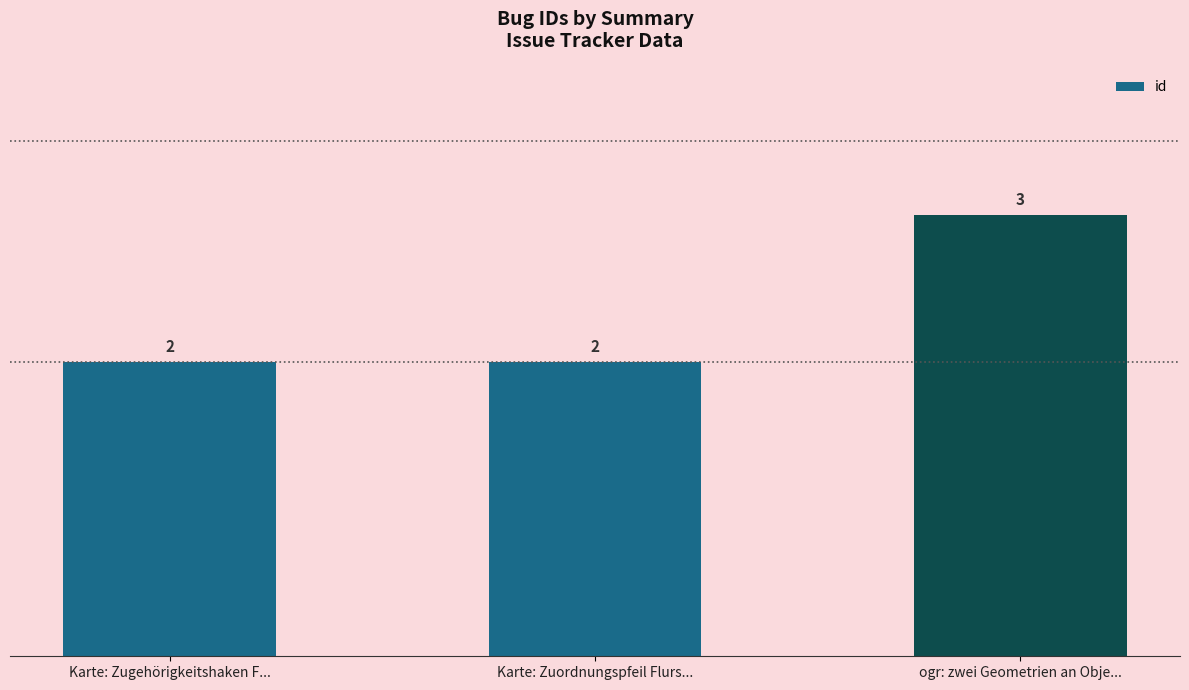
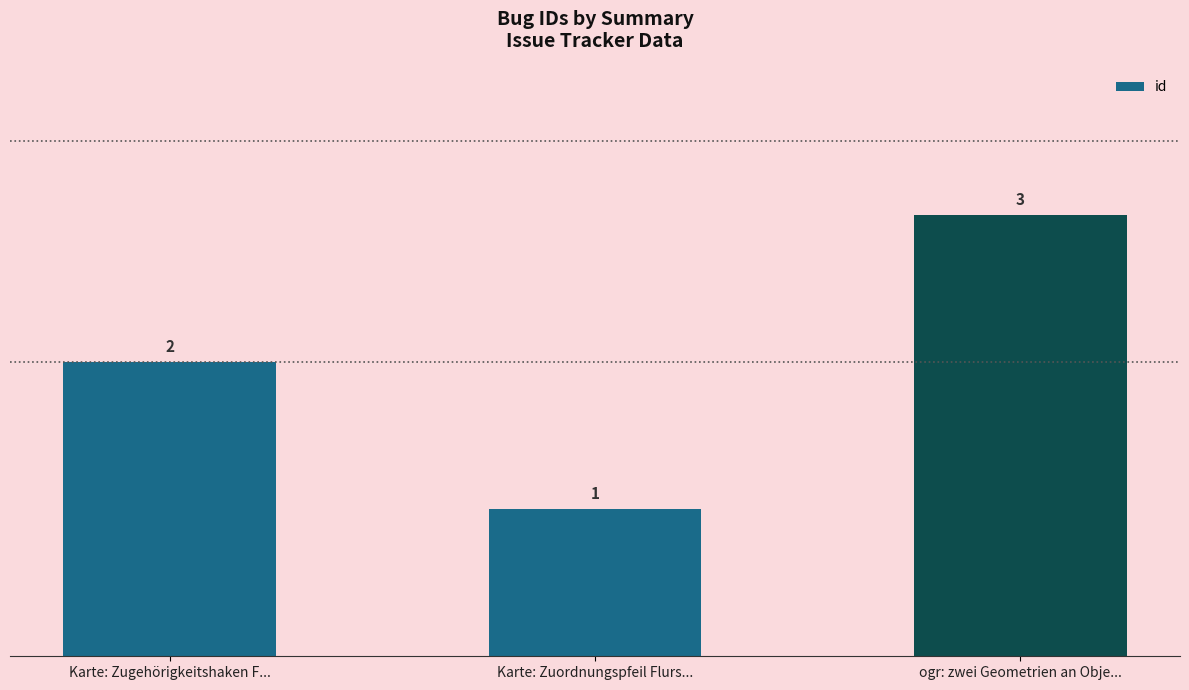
  {
    "Karte: Zugehörigkeitshaken F...": 2,
-   "Karte: Zuordnungspfeil Flurs...": 2,
+   "Karte: Zuordnungspfeil Flurs...": 1,
    "ogr: zwei Geometrien an Obje...": 3
  }
